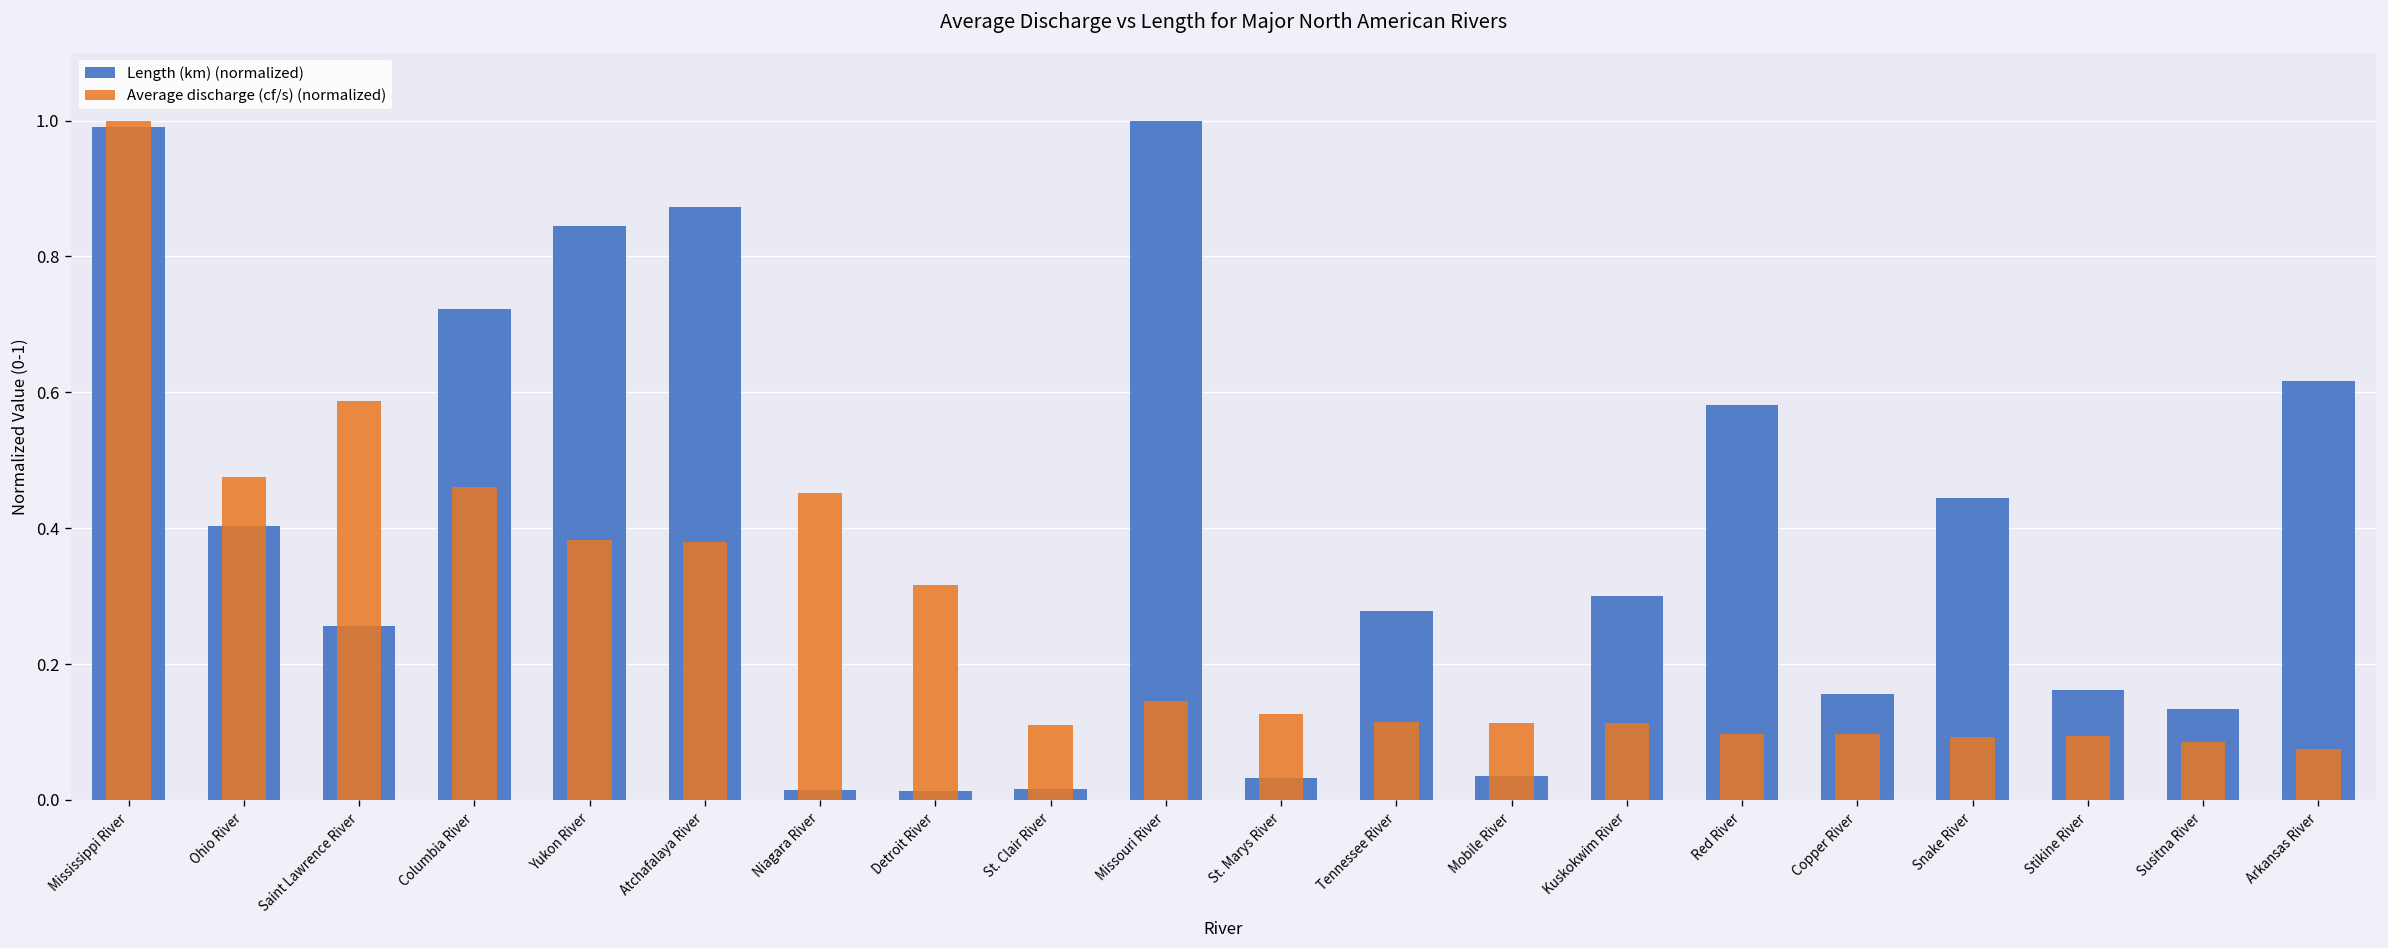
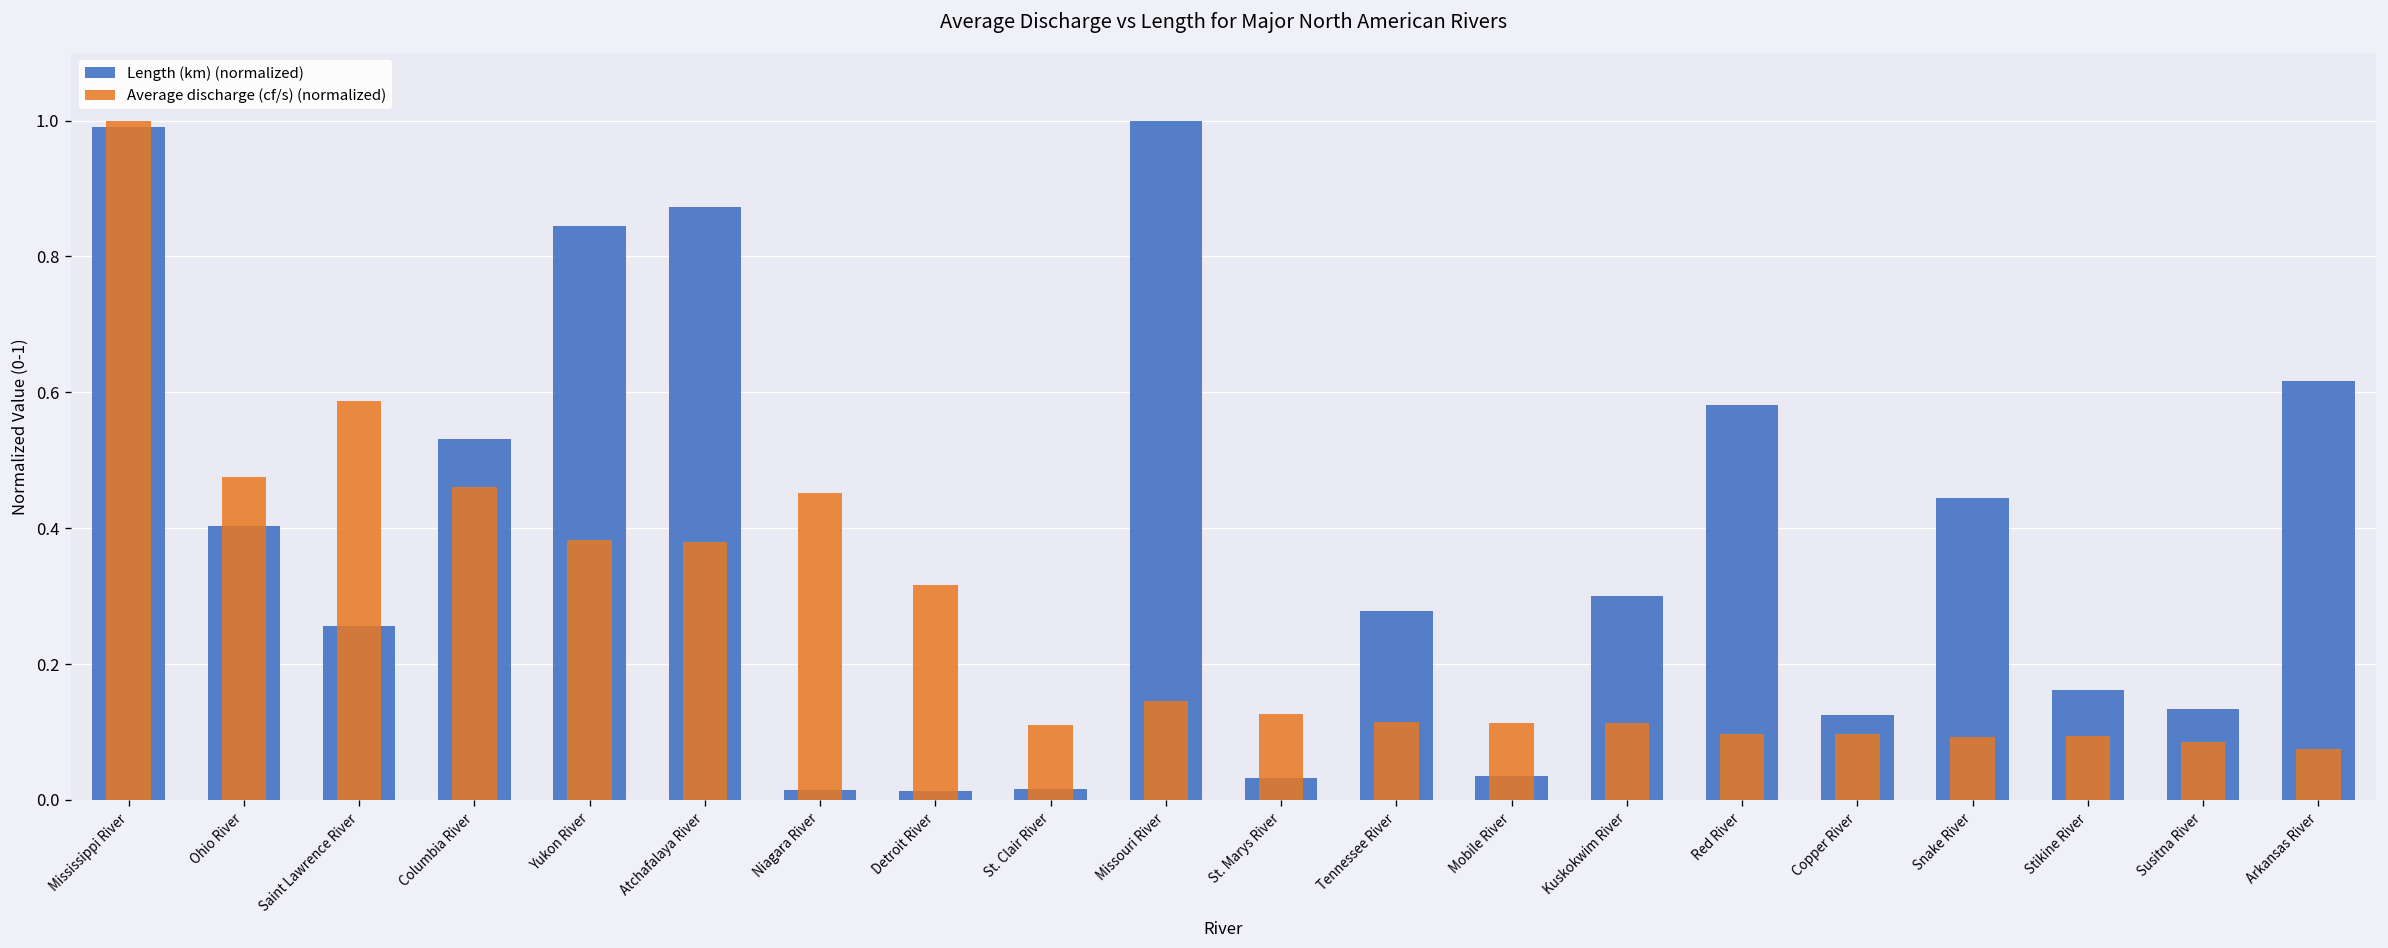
  {
    "Length (km) (normalized)": {
-     "Columbia River": 0.72,
+     "Columbia River": 0.53,
      "Yukon River": 0.85,
      "Atchafalaya River": 0.87,
      "Missouri River": 1.00,
      "Tennessee River": 0.28,
      "Kuskokwim River": 0.30,
      "Red River": 0.58,
-     "Copper River": 0.16,
+     "Copper River": 0.12,
      "Snake River": 0.44,
      "Stikine River": 0.16,
      "Susitna River": 0.13,
      "Arkansas River": 0.62
    },
    "Average discharge (cf/s) (normalized)": {
      "Mississippi River": 1.00,
      "Ohio River": 0.47,
      "Saint Lawrence River": 0.59,
      "Niagara River": 0.45,
      "Detroit River": 0.32,
      "St. Clair River": 0.11,
      "St. Marys River": 0.13,
      "Mobile River": 0.11
    }
  }
